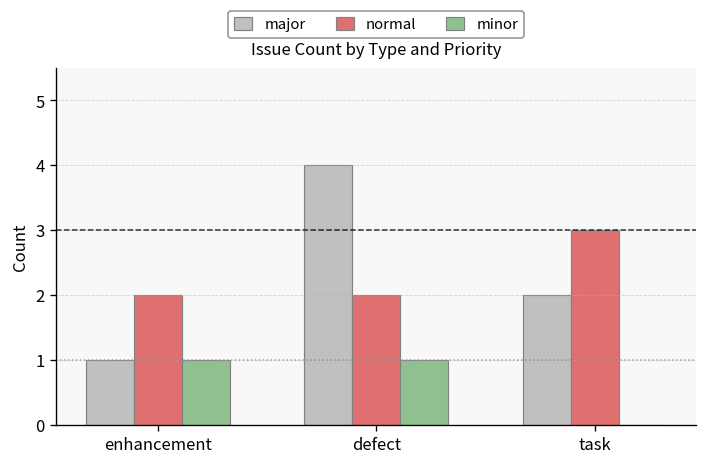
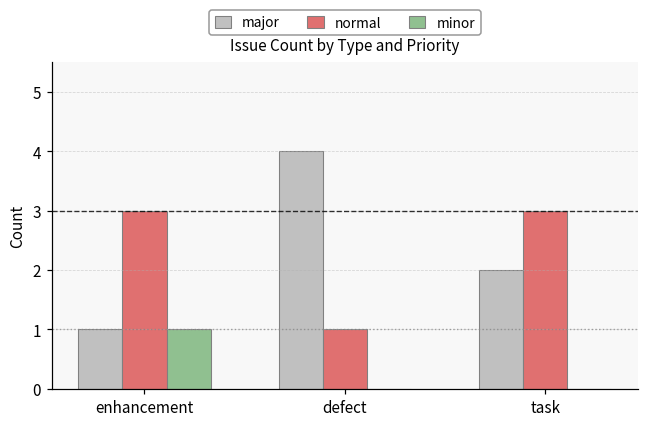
  {
    "major": {
      "enhancement": 1,
      "defect": 4,
      "task": 2
    },
    "normal": {
-     "enhancement": 2,
-     "defect": 2,
+     "enhancement": 3,
+     "defect": 1,
      "task": 3
    },
    "minor": {
      "enhancement": 1,
-     "defect": 1,
+     "defect": 0,
      "task": 0
    }
  }
